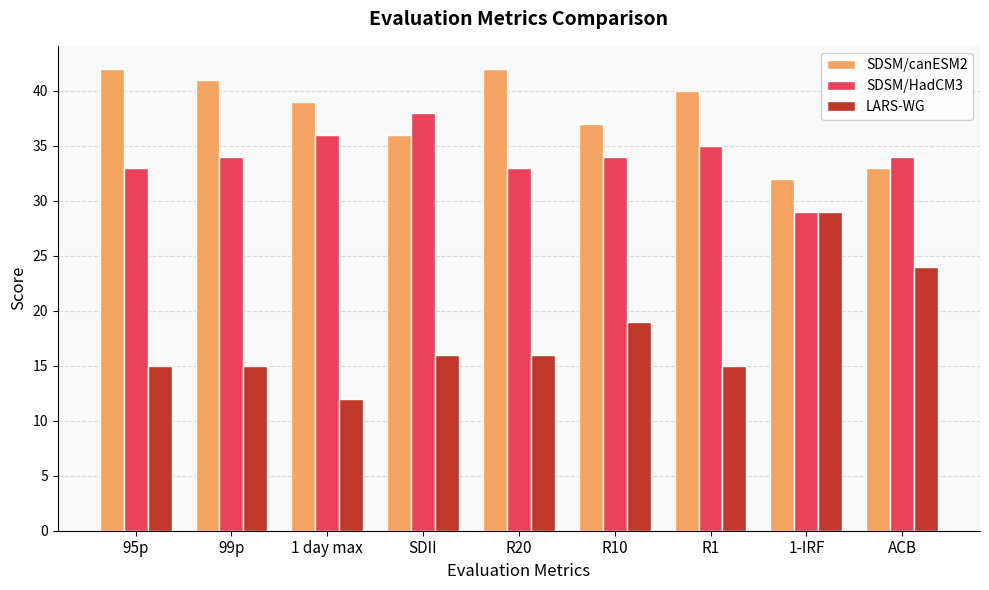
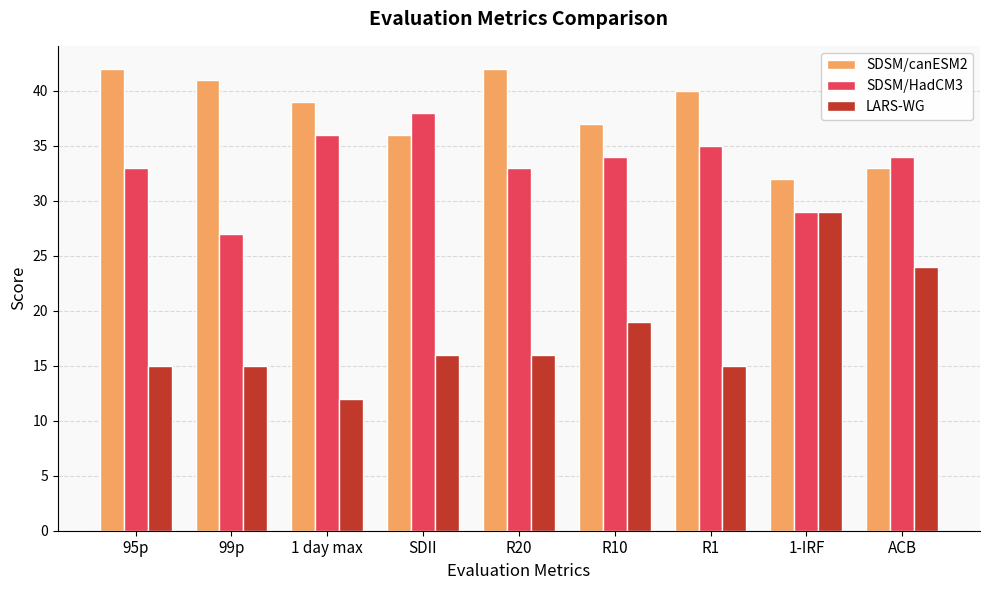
  {
    "SDSM/canESM2": {
      "95p": 42,
      "99p": 41,
      "1 day max": 39,
      "SDII": 36,
      "R20": 42,
      "R10": 37,
      "R1": 40,
      "1-IRF": 32,
      "ACB": 33
    },
    "SDSM/HadCM3": {
      "95p": 33,
-     "99p": 34,
+     "99p": 27,
      "1 day max": 36,
      "SDII": 38,
      "R20": 33,
      "R10": 34,
      "R1": 35,
      "1-IRF": 29,
      "ACB": 34
    },
    "LARS-WG": {
      "95p": 15,
      "99p": 15,
      "1 day max": 12,
      "SDII": 16,
      "R20": 16,
      "R10": 19,
      "R1": 15,
      "1-IRF": 29,
      "ACB": 24
    }
  }
